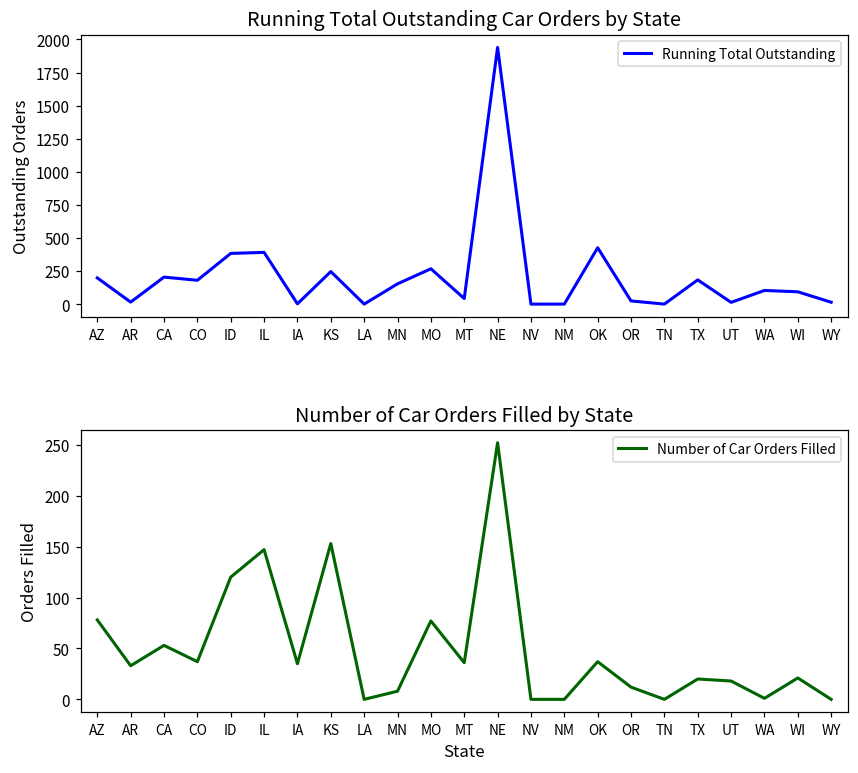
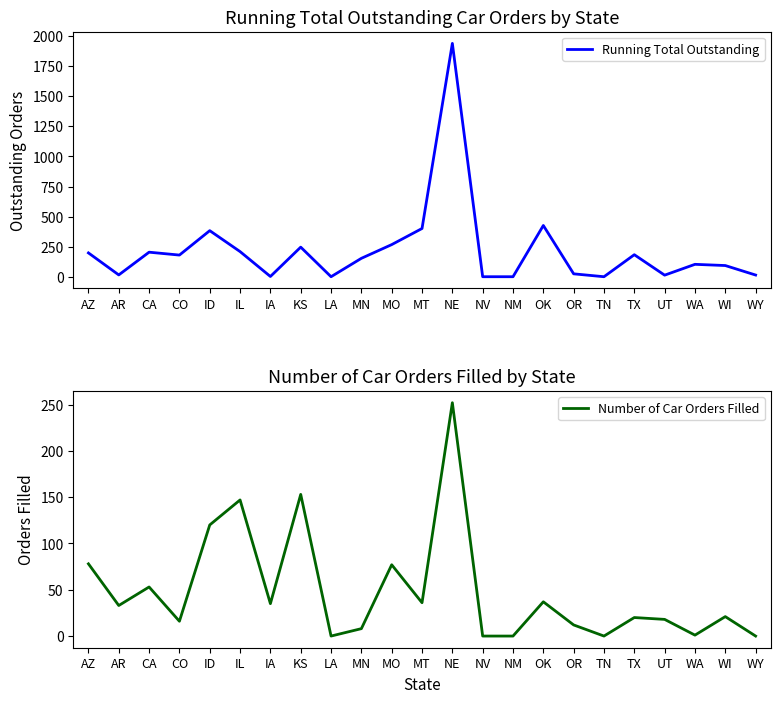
  {
    "Running Total Outstanding Car Orders by State": {
      "AZ": 200,
      "AR": 20,
      "CA": 200,
      "CO": 180,
      "ID": 380,
-     "IL": 390,
+     "IL": 210,
      "IA": 0,
      "KS": 250,
      "LA": 0,
      "MN": 150,
      "MO": 270,
-     "MT": 40,
+     "MT": 400,
      "NE": 1940,
      "NV": 0,
      "NM": 0,
      "OK": 430,
      "OR": 20,
      "TN": 0,
      "TX": 180,
      "UT": 10,
      "WA": 100,
      "WI": 90,
      "WY": 10
    },
    "Number of Car Orders Filled by State": {
      "AZ": 80,
      "AR": 30,
      "CA": 50,
-     "CO": 40,
+     "CO": 20,
      "ID": 120,
      "IL": 150,
      "IA": 40,
      "KS": 150,
      "LA": 0,
      "MN": 10,
      "MO": 80,
      "MT": 40,
      "NE": 250,
      "NV": 0,
      "NM": 0,
      "OK": 40,
      "OR": 10,
      "TN": 0,
      "TX": 20,
      "UT": 20,
      "WA": 0,
      "WI": 20,
      "WY": 0
    }
  }
